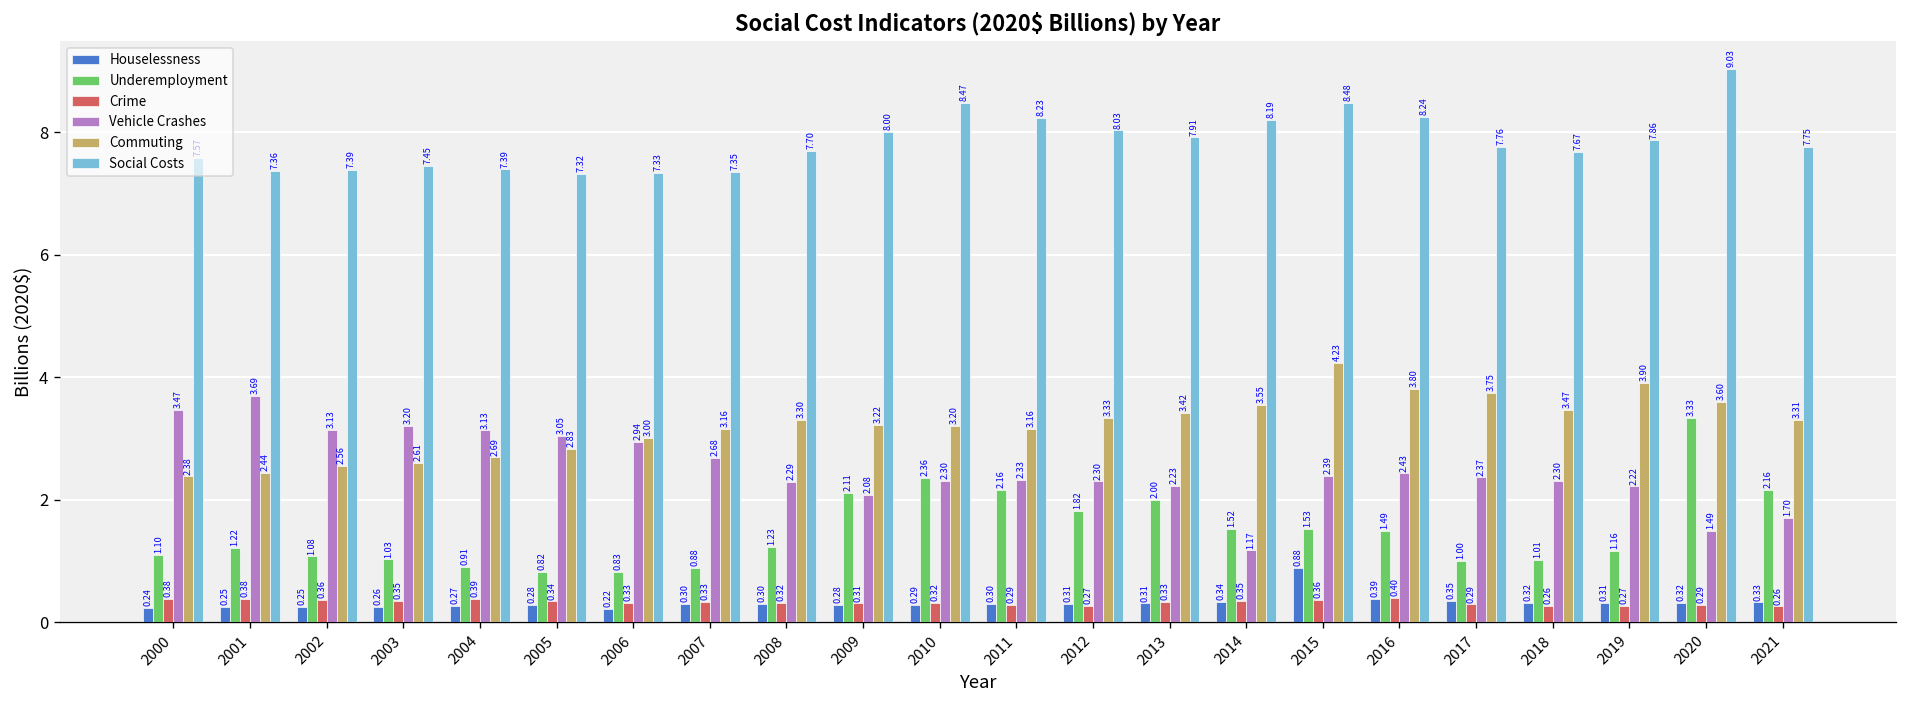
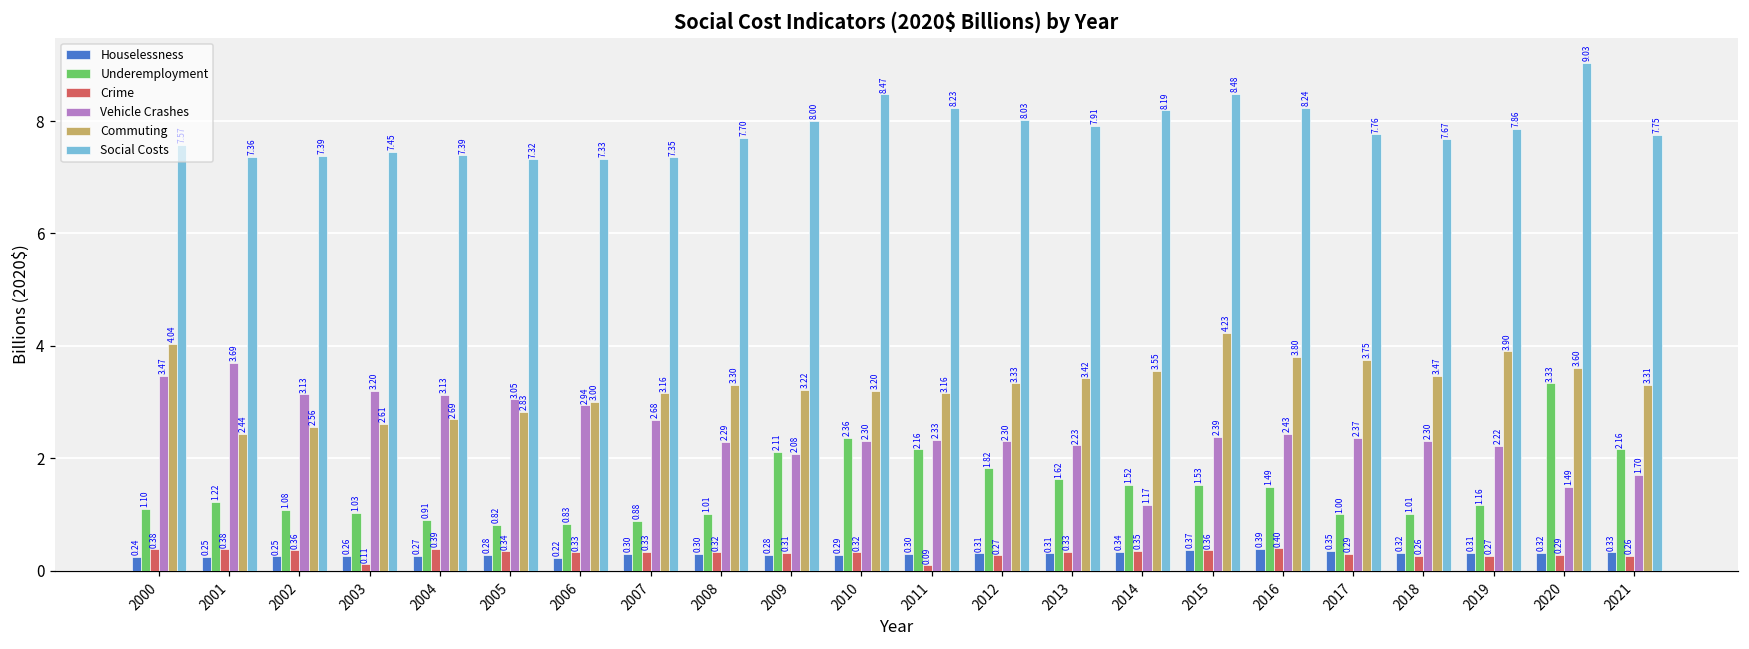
  {
    "Houselessness": {
      "2000": 0.24,
      "2001": 0.25,
      "2002": 0.25,
      "2003": 0.26,
      "2004": 0.27,
      "2005": 0.28,
      "2006": 0.22,
      "2007": 0.30,
      "2008": 0.30,
      "2009": 0.28,
      "2010": 0.29,
      "2011": 0.30,
      "2012": 0.31,
      "2013": 0.31,
      "2014": 0.34,
-     "2015": 0.88,
+     "2015": 0.37,
      "2016": 0.39,
      "2017": 0.35,
      "2018": 0.32,
      "2019": 0.31,
      "2020": 0.32,
      "2021": 0.33
    },
    "Underemployment": {
      "2000": 1.10,
      "2001": 1.22,
      "2002": 1.08,
      "2003": 1.03,
      "2004": 0.91,
      "2005": 0.82,
      "2006": 0.83,
      "2007": 0.88,
-     "2008": 1.23,
+     "2008": 1.01,
      "2009": 2.11,
      "2010": 2.36,
      "2011": 2.16,
      "2012": 1.82,
-     "2013": 2.00,
+     "2013": 1.62,
      "2014": 1.52,
      "2015": 1.53,
      "2016": 1.49,
      "2017": 1.00,
      "2018": 1.01,
      "2019": 1.16,
      "2020": 3.33,
      "2021": 2.16
    },
    "Crime": {
      "2000": 0.38,
      "2001": 0.38,
      "2002": 0.36,
-     "2003": 0.35,
+     "2003": 0.11,
      "2004": 0.39,
      "2005": 0.34,
      "2006": 0.33,
      "2007": 0.33,
      "2008": 0.32,
      "2009": 0.31,
      "2010": 0.32,
-     "2011": 0.29,
+     "2011": 0.09,
      "2012": 0.27,
      "2013": 0.33,
      "2014": 0.35,
      "2015": 0.36,
      "2016": 0.40,
      "2017": 0.29,
      "2018": 0.26,
      "2019": 0.27,
      "2020": 0.29,
      "2021": 0.26
    },
    "Vehicle Crashes": {
      "2000": 3.47,
      "2001": 3.69,
      "2002": 3.13,
      "2003": 3.20,
      "2004": 3.13,
      "2005": 3.05,
      "2006": 2.94,
      "2007": 2.68,
      "2008": 2.29,
      "2009": 2.08,
      "2010": 2.30,
      "2011": 2.33,
      "2012": 2.30,
      "2013": 2.23,
      "2014": 1.17,
      "2015": 2.39,
      "2016": 2.43,
      "2017": 2.37,
      "2018": 2.30,
      "2019": 2.22,
      "2020": 1.49,
      "2021": 1.70
    },
    "Commuting": {
-     "2000": 2.38,
+     "2000": 4.04,
      "2001": 2.44,
      "2002": 2.56,
      "2003": 2.61,
      "2004": 2.69,
      "2005": 2.83,
      "2006": 3.00,
      "2007": 3.16,
      "2008": 3.30,
      "2009": 3.22,
      "2010": 3.20,
      "2011": 3.16,
      "2012": 3.33,
      "2013": 3.42,
      "2014": 3.55,
      "2015": 4.23,
      "2016": 3.80,
      "2017": 3.75,
      "2018": 3.47,
      "2019": 3.90,
      "2020": 3.60,
      "2021": 3.31
    },
    "Social Costs": {
      "2001": 7.36,
      "2002": 7.39,
      "2003": 7.45,
      "2004": 7.39,
      "2005": 7.32,
      "2006": 7.33,
      "2007": 7.35,
      "2008": 7.70,
      "2009": 8.00,
      "2010": 8.47,
      "2011": 8.23,
      "2012": 8.03,
      "2013": 7.91,
      "2014": 8.19,
      "2015": 8.48,
      "2016": 8.24,
      "2017": 7.76,
      "2018": 7.67,
      "2019": 7.86,
      "2020": 9.03,
      "2021": 7.75
    }
  }
